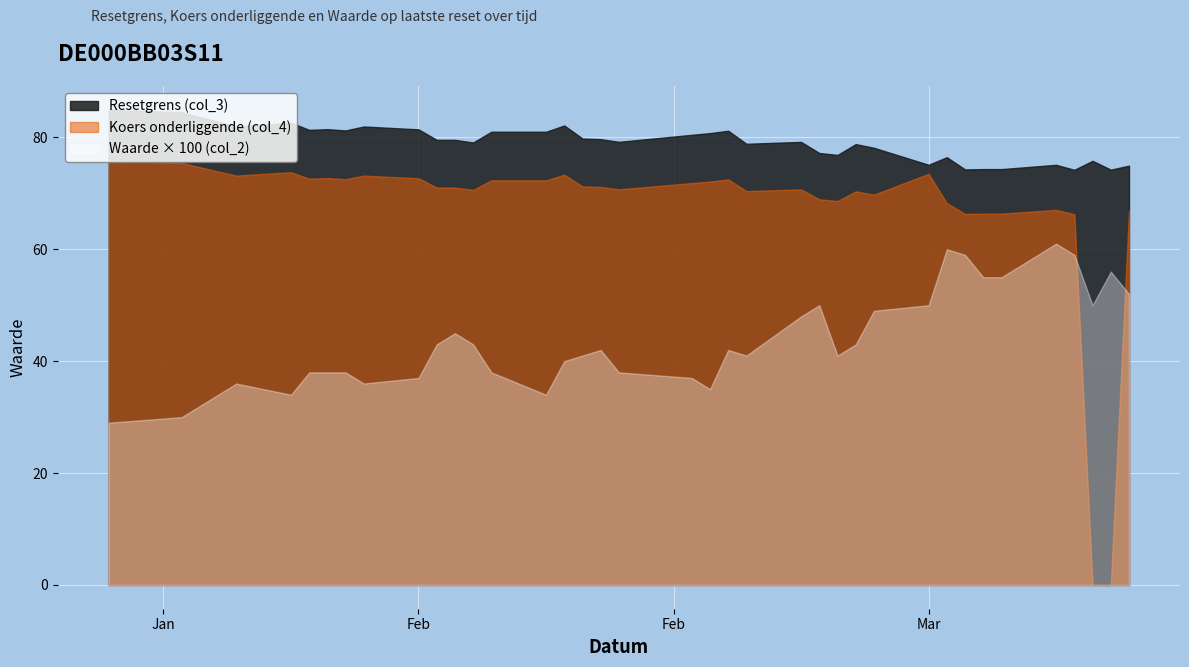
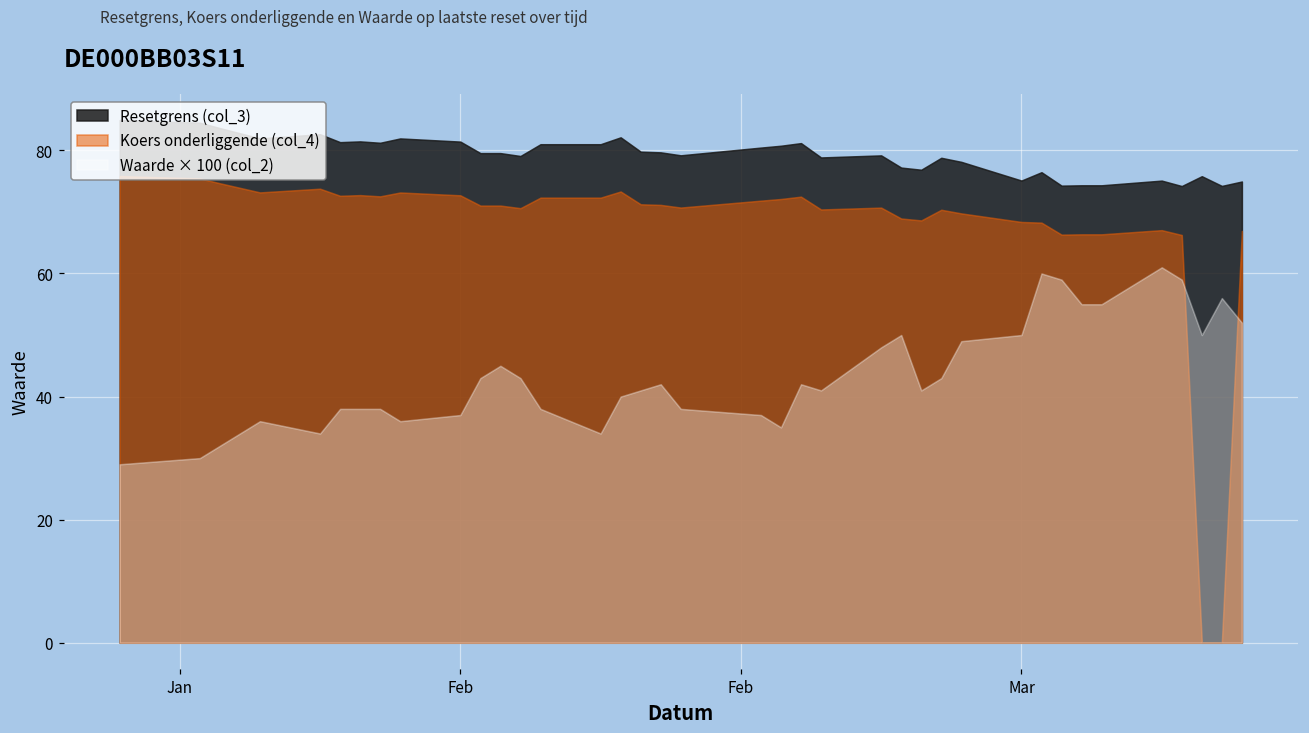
  {
    "Resetgrens (col_3)": {
      "Feb": 81,
      "Mar": 75
    },
    "Koers onderliggende (col_4)": {
      "Feb": 73,
-     "Mar": 73
+     "Mar": 68
    },
    "Waarde × 100 (col_2)": {
      "Feb": 37,
      "Mar": 50
    }
  }
